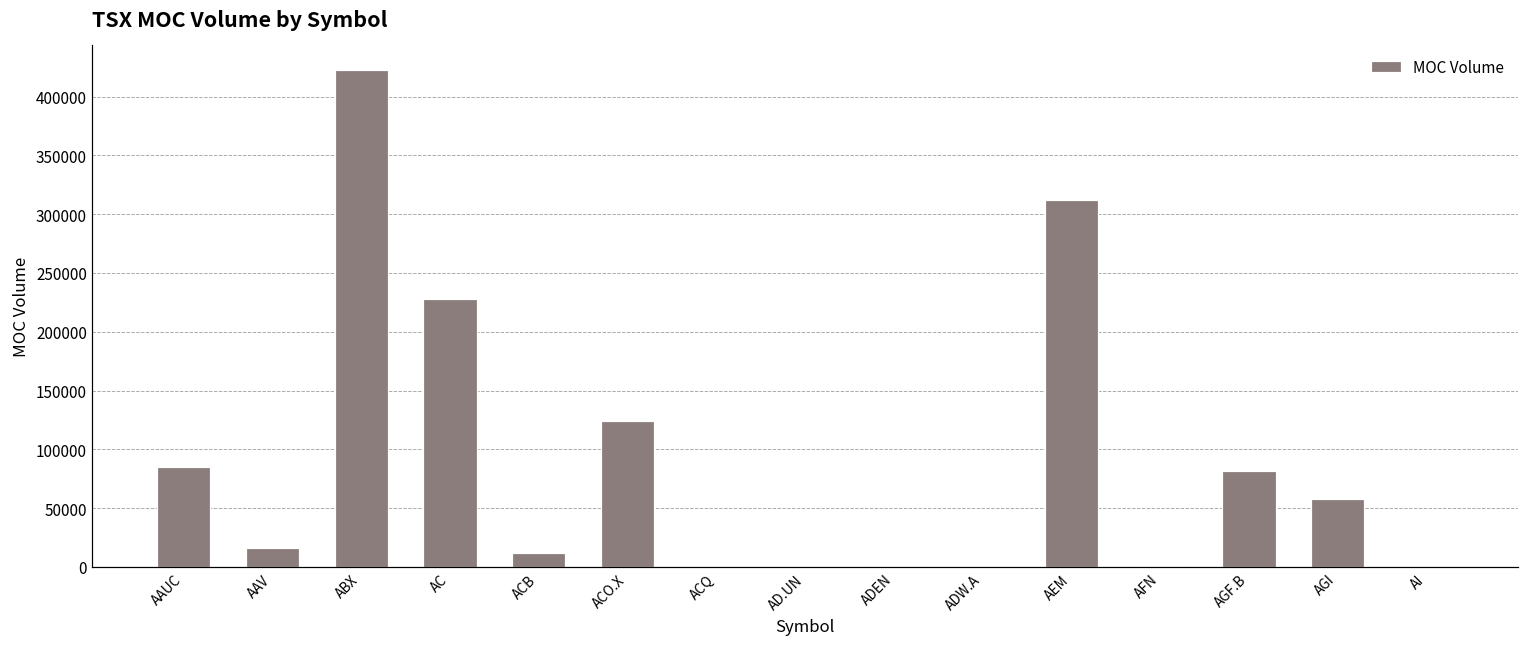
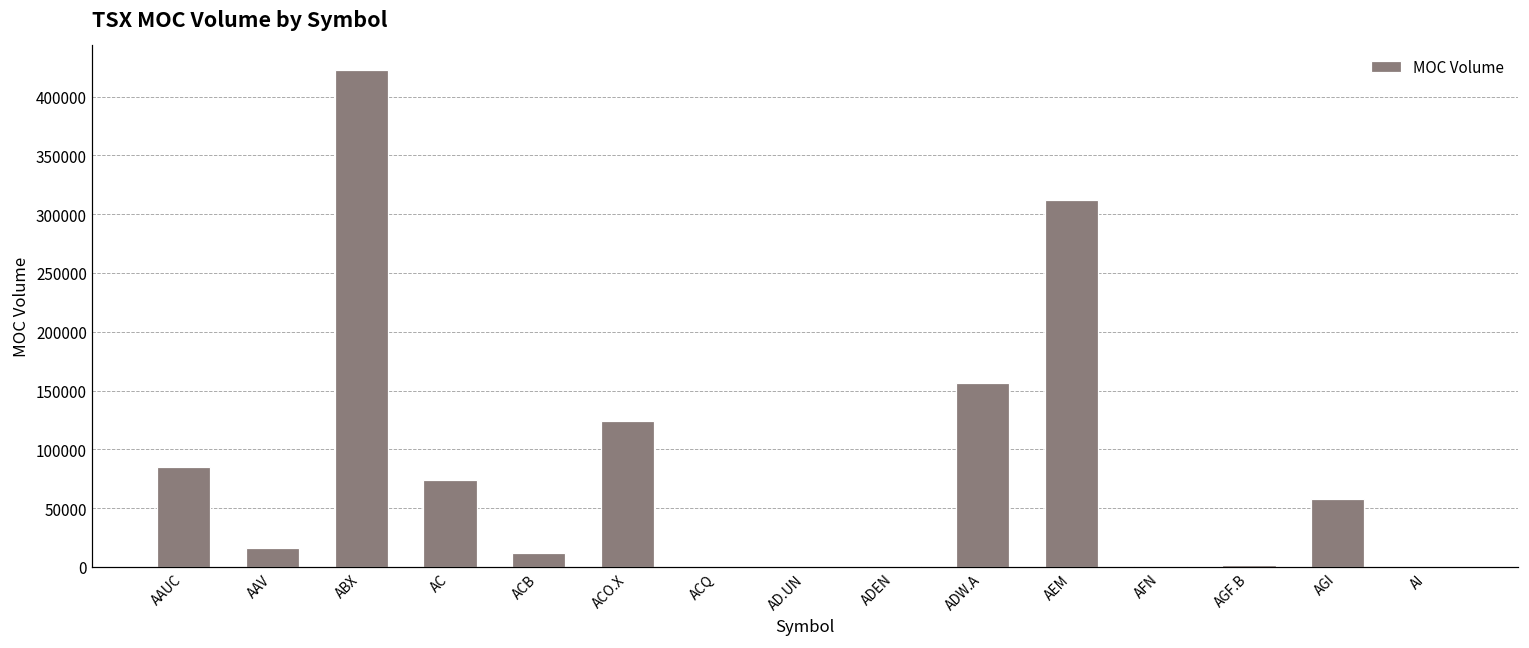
  {
    "AAUC": 85000,
    "AAV": 17000,
    "ABX": 423000,
-   "AC": 228000,
+   "AC": 74000,
    "ACB": 12000,
    "ACO.X": 124000,
-   "ADW.A": 0,
+   "ADW.A": 156000,
    "AEM": 312000,
-   "AGF.B": 82000,
+   "AGF.B": 2000,
    "AGI": 58000
  }
